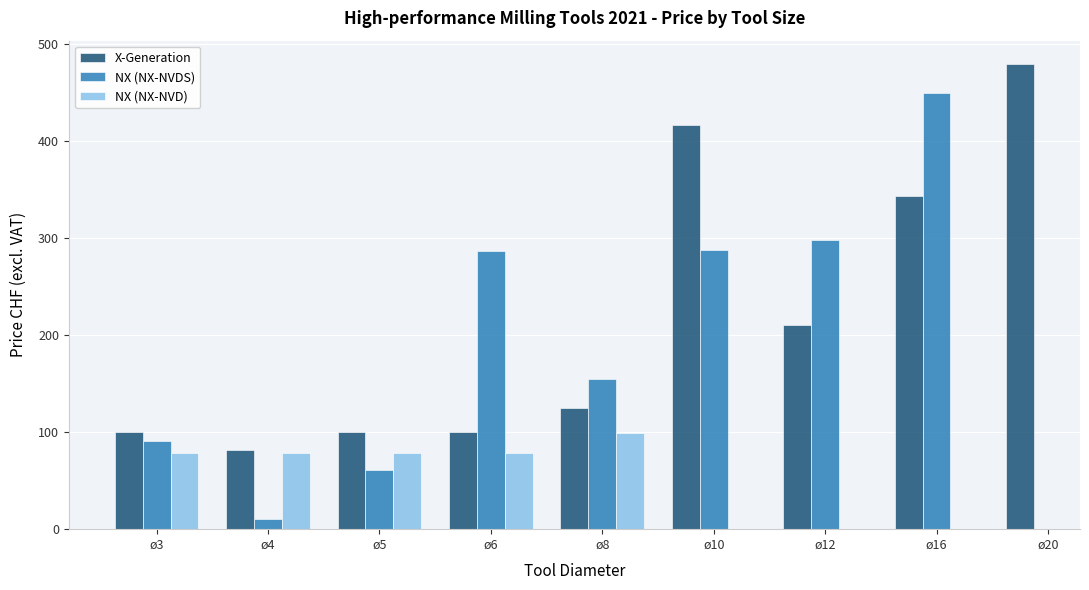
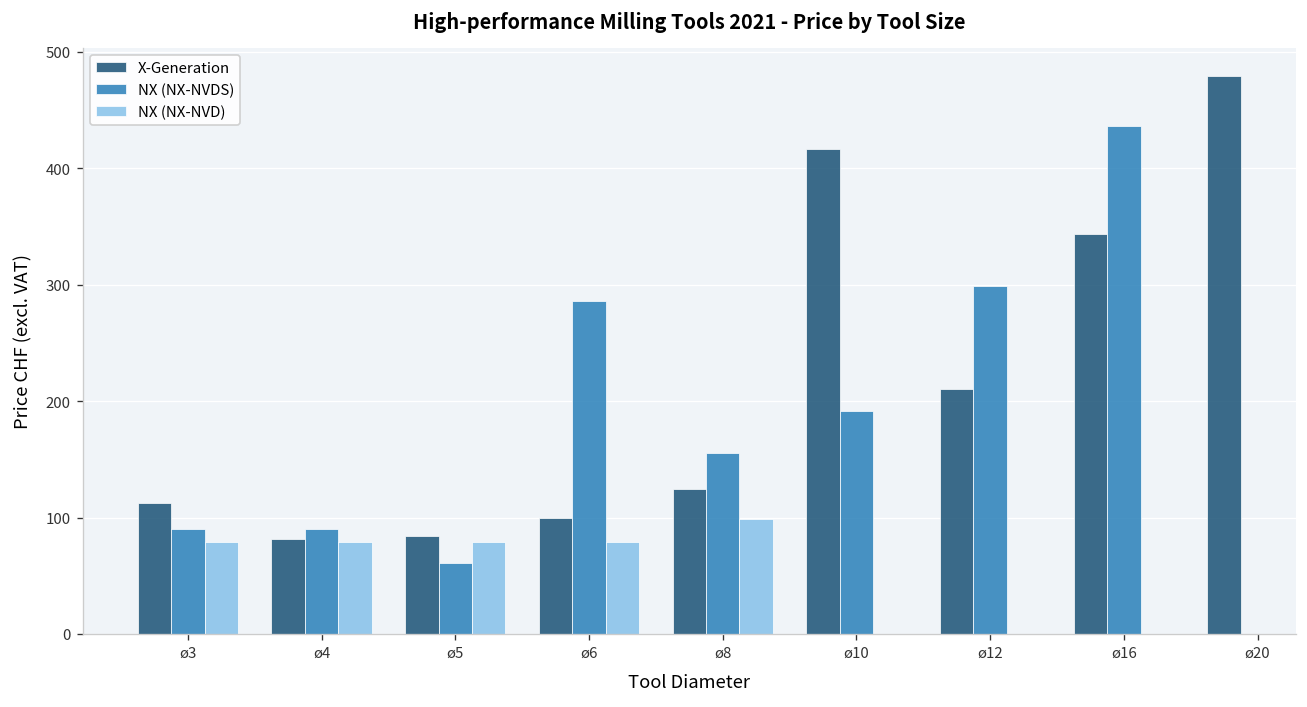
  {
    "X-Generation": {
-     "ø3": 100,
+     "ø3": 110,
      "ø4": 80,
-     "ø5": 100,
+     "ø5": 80,
      "ø6": 100,
      "ø8": 120,
      "ø10": 420,
      "ø12": 210,
      "ø16": 340,
      "ø20": 480
    },
    "NX (NX-NVDS)": {
      "ø3": 90,
-     "ø4": 10,
+     "ø4": 90,
      "ø5": 60,
      "ø6": 290,
      "ø8": 160,
-     "ø10": 290,
+     "ø10": 190,
      "ø12": 300,
-     "ø16": 450
+     "ø16": 440
    }
  }
